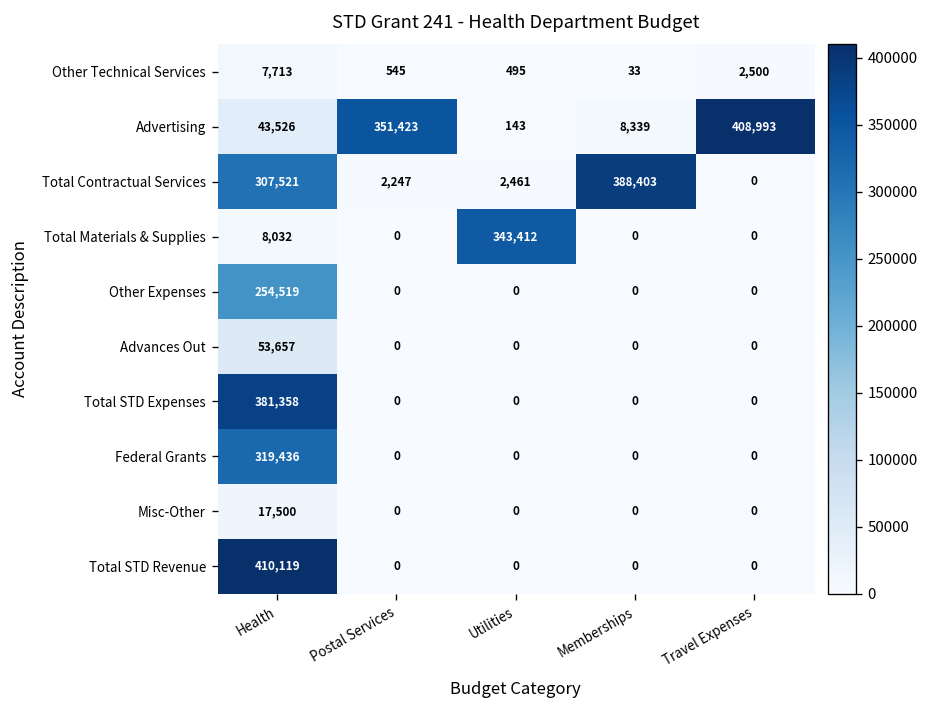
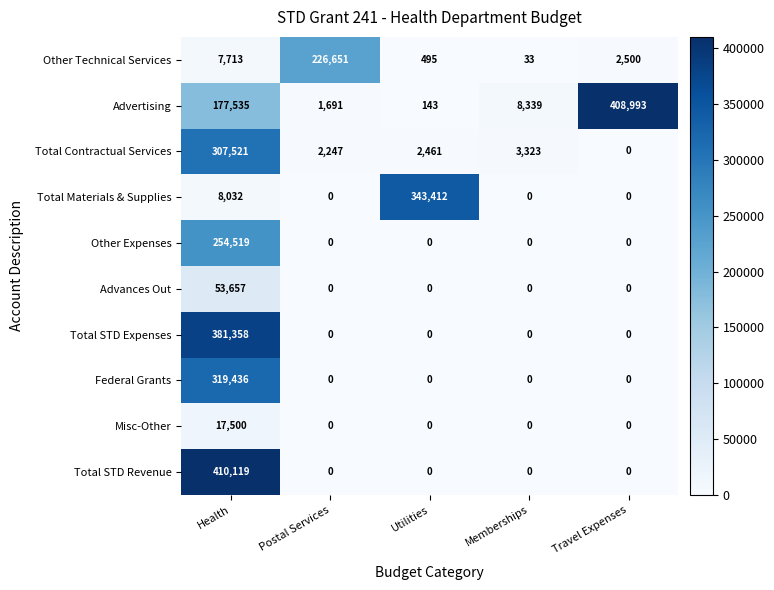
  {
    "Other Technical Services": {
      "Health": "7,713",
-     "Postal Services": "545",
+     "Postal Services": "226,651",
      "Utilities": "495",
      "Memberships": "33",
      "Travel Expenses": "2,500"
    },
    "Advertising": {
-     "Health": "43,526",
-     "Postal Services": "351,423",
+     "Health": "177,535",
+     "Postal Services": "1,691",
      "Utilities": "143",
      "Memberships": "8,339",
      "Travel Expenses": "408,993"
    },
    "Total Contractual Services": {
      "Health": "307,521",
      "Postal Services": "2,247",
      "Utilities": "2,461",
-     "Memberships": "388,403",
+     "Memberships": "3,323",
      "Travel Expenses": "0"
    },
    "Total Materials & Supplies": {
      "Health": "8,032",
      "Postal Services": "0",
      "Utilities": "343,412",
      "Memberships": "0",
      "Travel Expenses": "0"
    },
    "Other Expenses": {
      "Health": "254,519",
      "Postal Services": "0",
      "Utilities": "0",
      "Memberships": "0",
      "Travel Expenses": "0"
    },
    "Advances Out": {
      "Health": "53,657",
      "Postal Services": "0",
      "Utilities": "0",
      "Memberships": "0",
      "Travel Expenses": "0"
    },
    "Total STD Expenses": {
      "Health": "381,358",
      "Postal Services": "0",
      "Utilities": "0",
      "Memberships": "0",
      "Travel Expenses": "0"
    },
    "Federal Grants": {
      "Health": "319,436",
      "Postal Services": "0",
      "Utilities": "0",
      "Memberships": "0",
      "Travel Expenses": "0"
    },
    "Misc-Other": {
      "Health": "17,500",
      "Postal Services": "0",
      "Utilities": "0",
      "Memberships": "0",
      "Travel Expenses": "0"
    },
    "Total STD Revenue": {
      "Health": "410,119",
      "Postal Services": "0",
      "Utilities": "0",
      "Memberships": "0",
      "Travel Expenses": "0"
    }
  }
